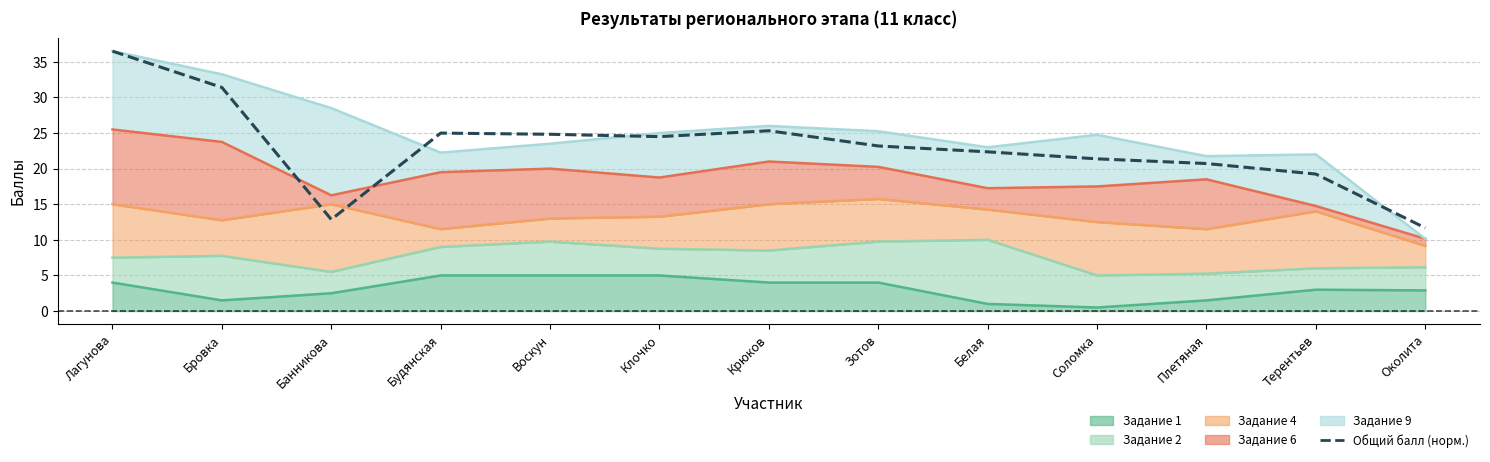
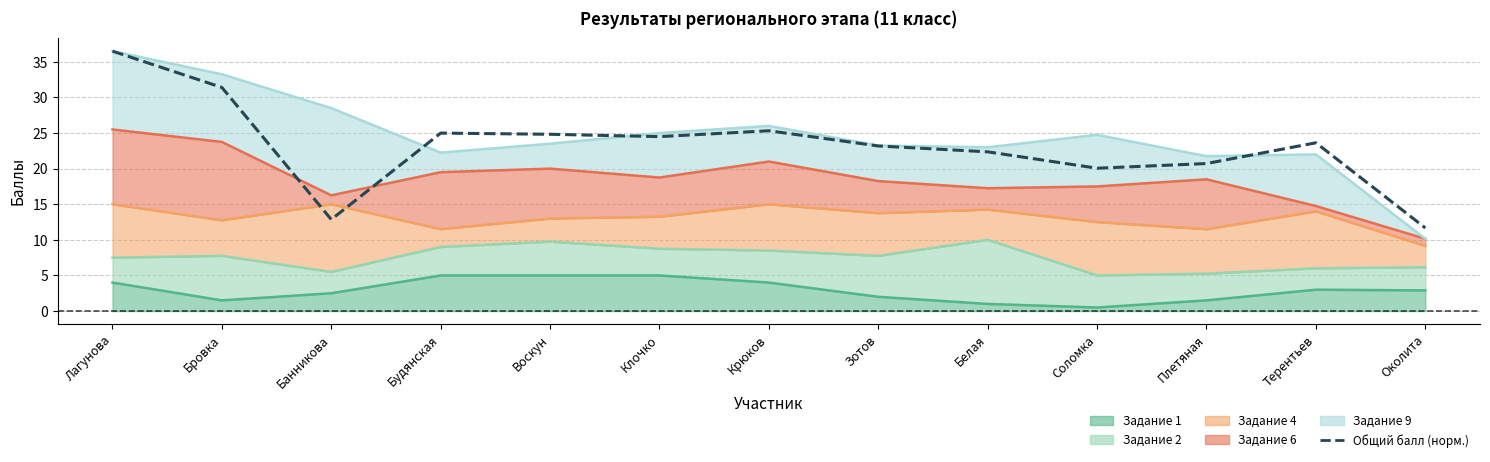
  {
    "Задание 1": {
      "Лагунова": 4,
      "Бровка": 2,
      "Банникова": 3,
      "Будянская": 5,
      "Воскун": 5,
      "Клочко": 5,
      "Крюков": 4,
-     "Зотов": 4,
+     "Зотов": 2,
      "Белая": 1,
      "Соломка": 1,
      "Плетяная": 2,
      "Терентьев": 3,
      "Околита": 3
    },
    "Общий балл (норм.)": {
      "Бровка": 31,
      "Банникова": 13,
      "Будянская": 25,
      "Воскун": 25,
      "Клочко": 24,
      "Крюков": 25,
      "Белая": 22,
-     "Соломка": 21,
+     "Соломка": 20,
      "Плетяная": 21,
-     "Терентьев": 19,
+     "Терентьев": 24,
      "Околита": 12
    }
  }
